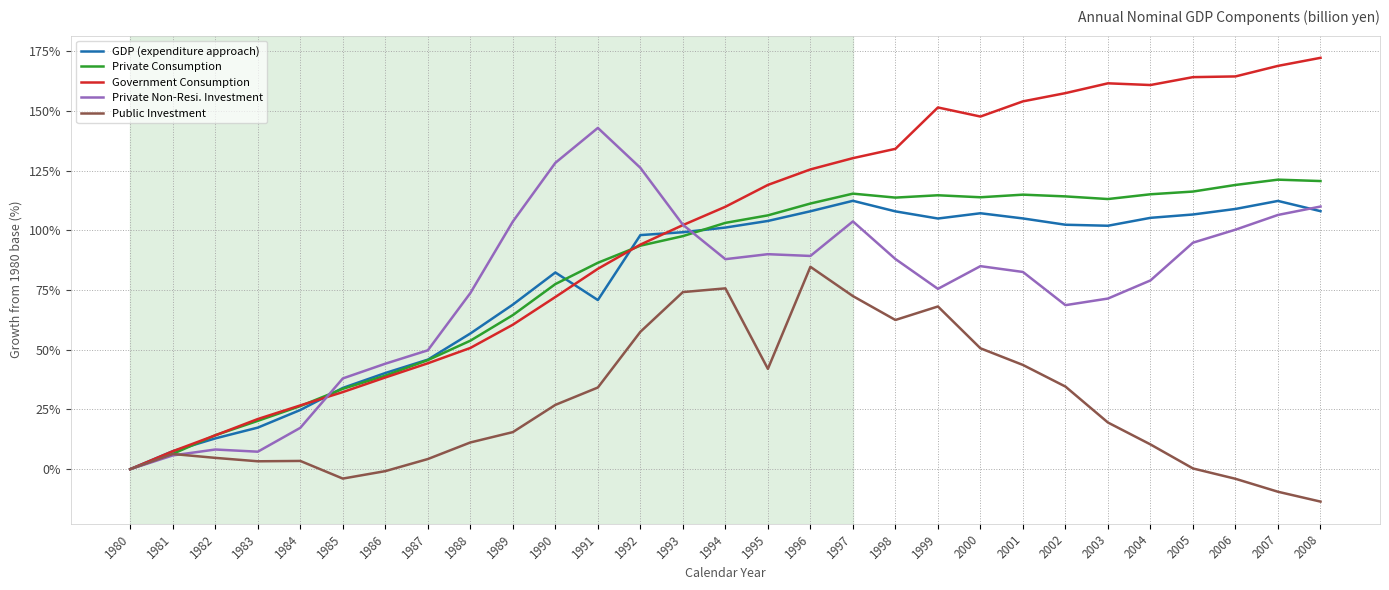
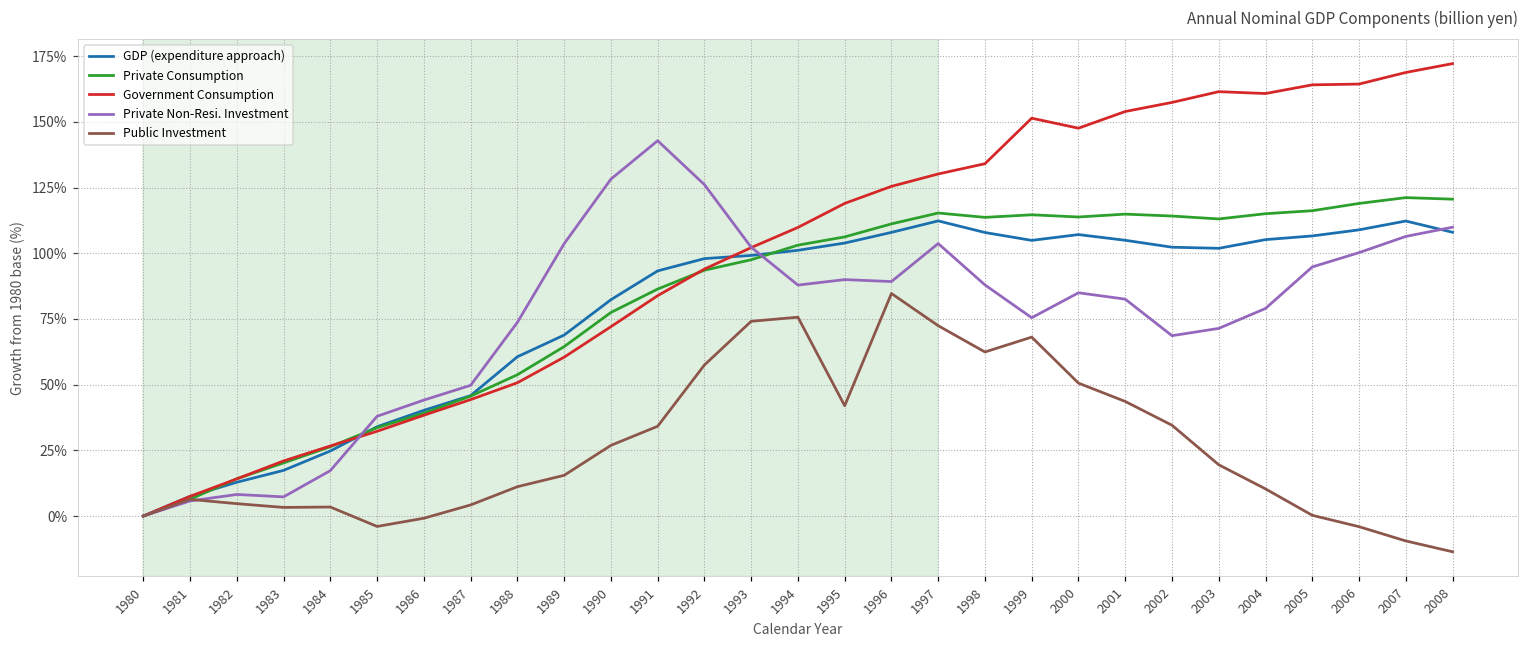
  {
    "GDP (expenditure approach)": {
      "1982": "13%",
      "1983": "17%",
      "1984": "25%",
      "1986": "40%",
-     "1988": "57%",
+     "1988": "61%",
      "1989": "69%",
      "1990": "82%",
-     "1991": "71%",
+     "1991": "93%",
      "1992": "98%",
      "1993": "99%",
      "1994": "101%",
      "1995": "104%",
      "1996": "108%",
      "1997": "112%",
      "1998": "108%",
      "1999": "105%",
      "2000": "107%",
      "2001": "105%",
      "2002": "102%",
      "2003": "102%",
      "2004": "105%",
      "2005": "107%",
      "2006": "109%",
      "2007": "112%",
      "2008": "108%"
    },
    "Private Consumption": {
      "1988": "54%",
      "1989": "64%",
      "1990": "77%",
      "1991": "86%",
      "1993": "98%",
      "1994": "103%",
      "1995": "106%",
      "1996": "111%",
      "1997": "115%",
      "1998": "114%",
      "1999": "115%",
      "2000": "114%",
      "2001": "115%",
      "2002": "114%",
      "2003": "113%",
      "2004": "115%",
      "2005": "116%",
      "2006": "119%",
      "2007": "121%",
      "2008": "121%"
    },
    "Government Consumption": {
      "1985": "32%",
      "1987": "44%",
      "1988": "51%",
      "1989": "60%",
      "1990": "72%",
      "1991": "84%",
      "1994": "110%",
      "1995": "119%",
      "1996": "125%",
      "1997": "130%",
      "1998": "134%",
      "1999": "151%",
      "2000": "148%",
      "2001": "154%",
      "2002": "157%",
      "2003": "162%",
      "2004": "161%",
      "2005": "164%",
      "2006": "164%",
      "2007": "169%",
      "2008": "172%"
    },
    "Private Non-Resi. Investment": {
      "1982": "8%",
      "1983": "7%",
      "1984": "17%",
      "1985": "38%",
      "1986": "44%",
      "1987": "50%",
      "1988": "74%",
      "1989": "104%",
      "1990": "128%",
      "1991": "143%",
      "1992": "126%",
      "1994": "88%",
      "1995": "90%",
      "1996": "89%",
      "1997": "104%",
      "1998": "88%",
      "1999": "75%",
      "2000": "85%",
      "2001": "83%",
      "2002": "69%",
      "2003": "71%",
      "2004": "79%",
      "2005": "95%",
      "2006": "100%",
      "2007": "106%",
      "2008": "110%"
    },
    "Public Investment": {
      "1982": "5%",
      "1983": "3%",
      "1984": "3%",
      "1985": "-4%",
      "1986": "-1%",
      "1987": "4%",
      "1988": "11%",
      "1989": "15%",
      "1990": "27%",
      "1991": "34%",
      "1992": "57%",
      "1993": "74%",
      "1994": "76%",
      "1995": "42%",
      "1996": "85%",
      "1997": "72%",
      "1998": "62%",
      "1999": "68%",
      "2000": "51%",
      "2001": "44%",
      "2002": "35%",
      "2003": "20%",
      "2004": "10%",
      "2005": "0%",
      "2006": "-4%",
      "2007": "-9%",
      "2008": "-14%"
    }
  }
